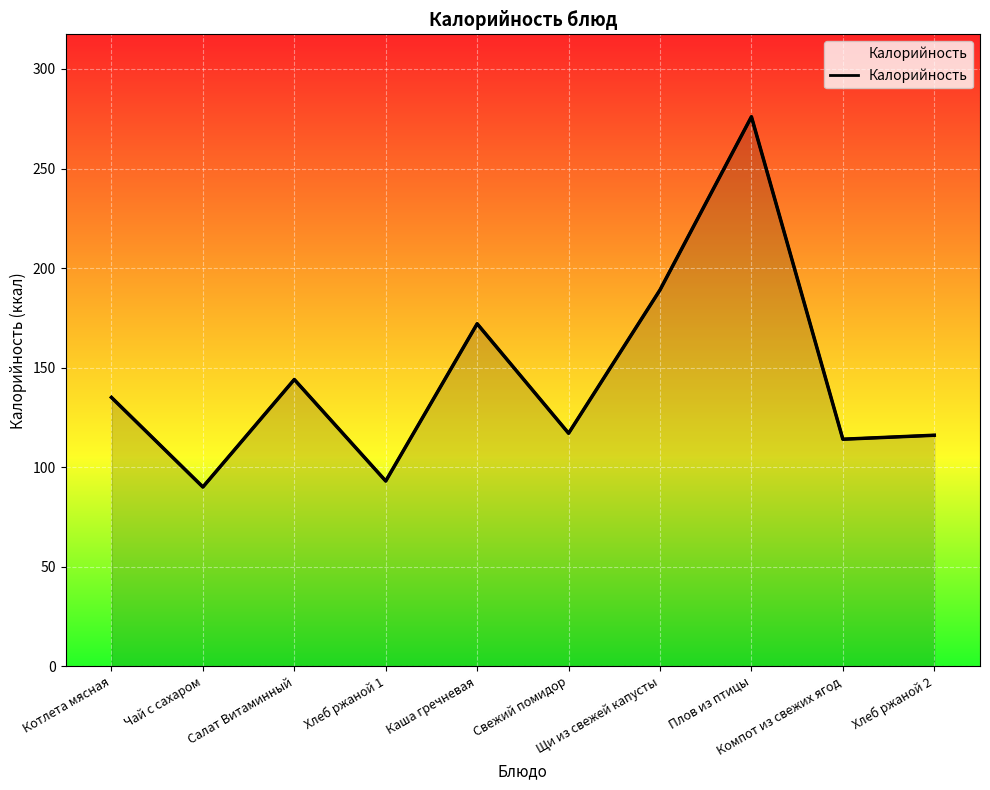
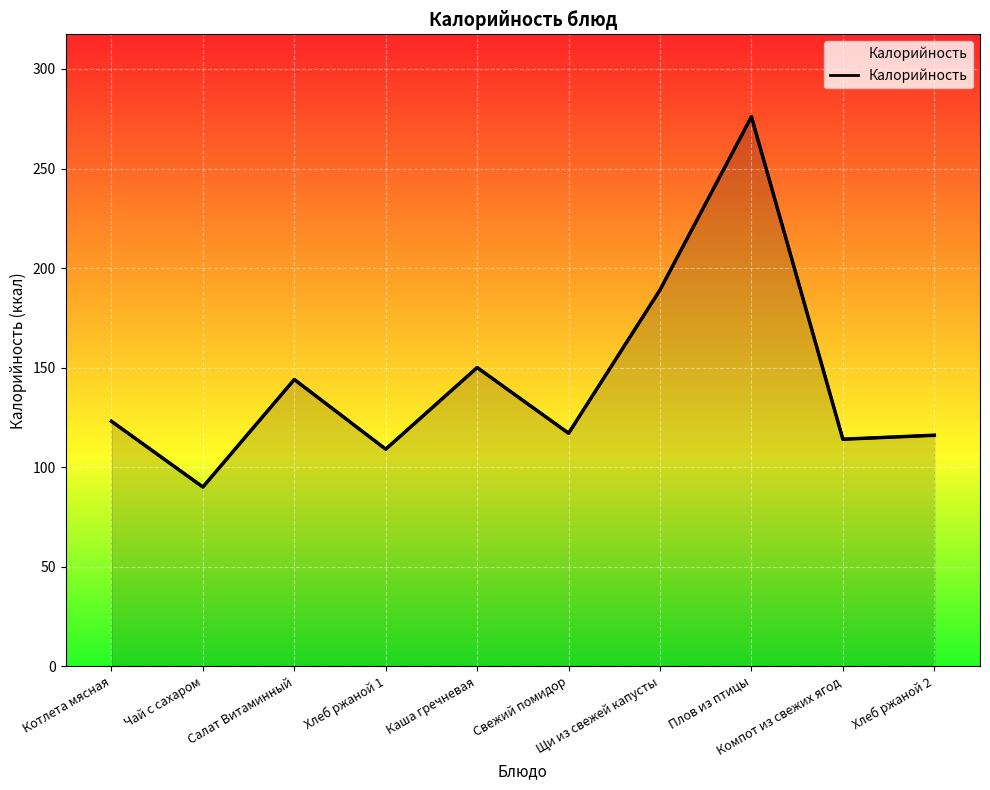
  {
-   "Котлета мясная": 135,
+   "Котлета мясная": 123,
    "Чай с сахаром": 90,
    "Салат Витаминный": 144,
-   "Хлеб ржаной 1": 93,
-   "Каша гречневая": 172,
+   "Хлеб ржаной 1": 109,
+   "Каша гречневая": 150,
    "Свежий помидор": 117,
    "Щи из свежей капусты": 189,
    "Плов из птицы": 276,
    "Компот из свежих ягод": 114,
    "Хлеб ржаной 2": 116
  }
